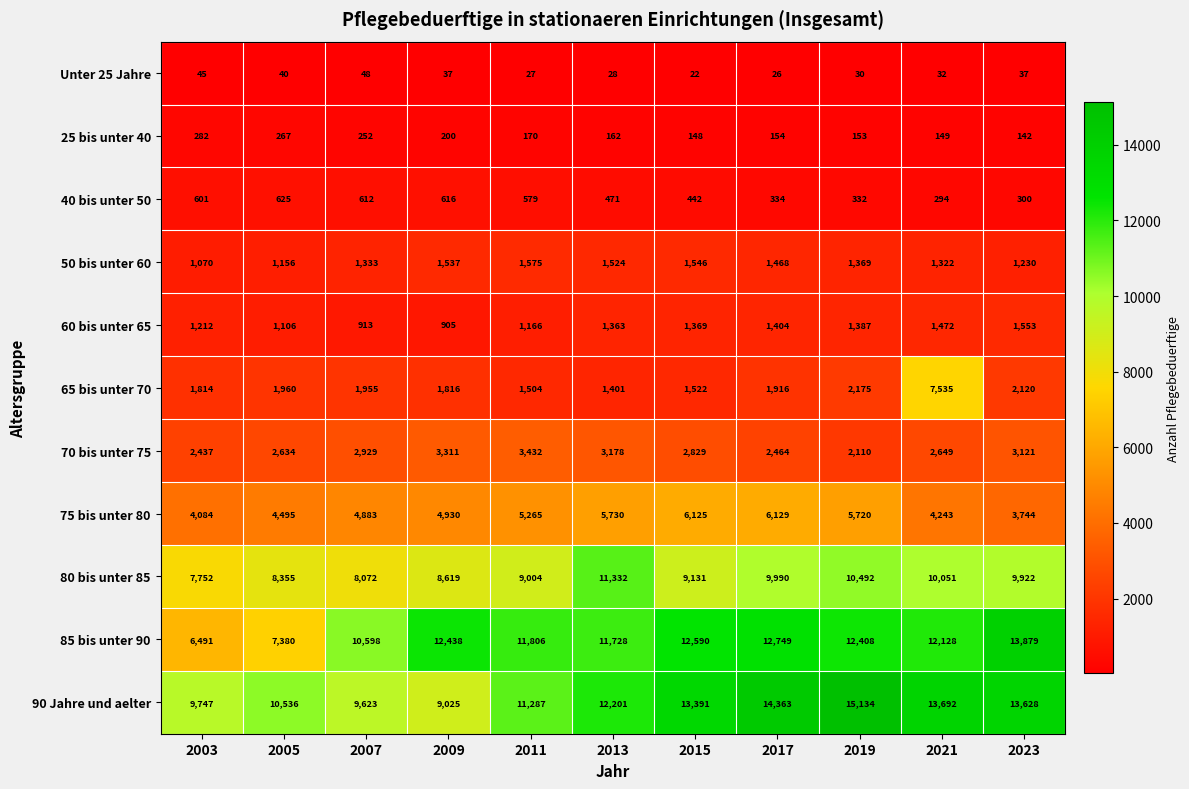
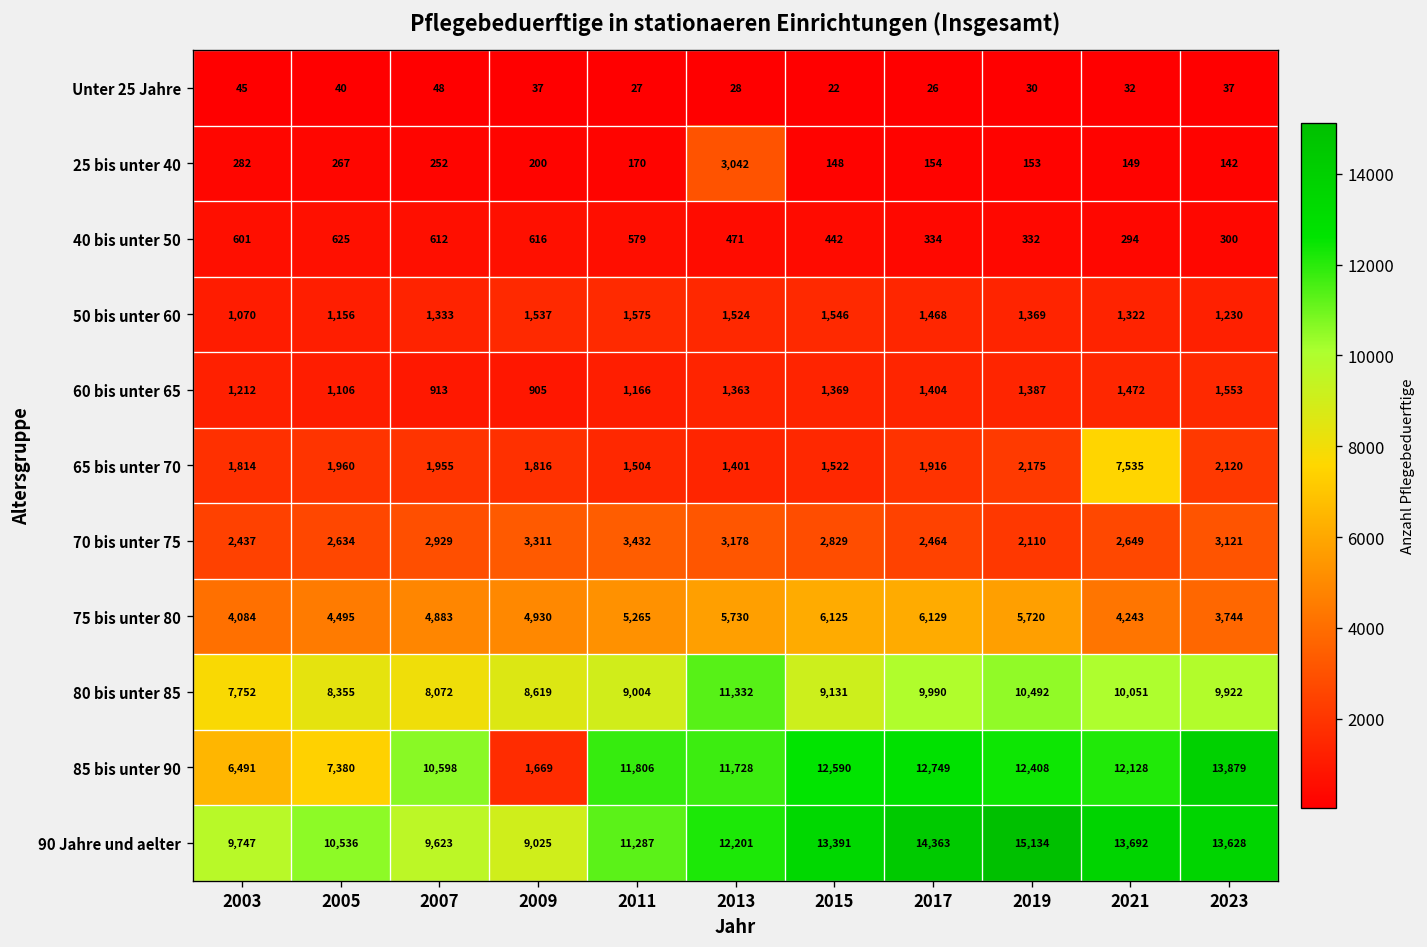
  {
    "Unter 25 Jahre": {
      "2003": "45",
      "2005": "40",
      "2007": "48",
      "2009": "37",
      "2011": "27",
      "2013": "28",
      "2015": "22",
      "2017": "26",
      "2019": "30",
      "2021": "32",
      "2023": "37"
    },
    "25 bis unter 40": {
      "2003": "282",
      "2005": "267",
      "2007": "252",
      "2009": "200",
      "2011": "170",
-     "2013": "162",
+     "2013": "3,042",
      "2015": "148",
      "2017": "154",
      "2019": "153",
      "2021": "149",
      "2023": "142"
    },
    "40 bis unter 50": {
      "2003": "601",
      "2005": "625",
      "2007": "612",
      "2009": "616",
      "2011": "579",
      "2013": "471",
      "2015": "442",
      "2017": "334",
      "2019": "332",
      "2021": "294",
      "2023": "300"
    },
    "50 bis unter 60": {
      "2003": "1,070",
      "2005": "1,156",
      "2007": "1,333",
      "2009": "1,537",
      "2011": "1,575",
      "2013": "1,524",
      "2015": "1,546",
      "2017": "1,468",
      "2019": "1,369",
      "2021": "1,322",
      "2023": "1,230"
    },
    "60 bis unter 65": {
      "2003": "1,212",
      "2005": "1,106",
      "2007": "913",
      "2009": "905",
      "2011": "1,166",
      "2013": "1,363",
      "2015": "1,369",
      "2017": "1,404",
      "2019": "1,387",
      "2021": "1,472",
      "2023": "1,553"
    },
    "65 bis unter 70": {
      "2003": "1,814",
      "2005": "1,960",
      "2007": "1,955",
      "2009": "1,816",
      "2011": "1,504",
      "2013": "1,401",
      "2015": "1,522",
      "2017": "1,916",
      "2019": "2,175",
      "2021": "7,535",
      "2023": "2,120"
    },
    "70 bis unter 75": {
      "2003": "2,437",
      "2005": "2,634",
      "2007": "2,929",
      "2009": "3,311",
      "2011": "3,432",
      "2013": "3,178",
      "2015": "2,829",
      "2017": "2,464",
      "2019": "2,110",
      "2021": "2,649",
      "2023": "3,121"
    },
    "75 bis unter 80": {
      "2003": "4,084",
      "2005": "4,495",
      "2007": "4,883",
      "2009": "4,930",
      "2011": "5,265",
      "2013": "5,730",
      "2015": "6,125",
      "2017": "6,129",
      "2019": "5,720",
      "2021": "4,243",
      "2023": "3,744"
    },
    "80 bis unter 85": {
      "2003": "7,752",
      "2005": "8,355",
      "2007": "8,072",
      "2009": "8,619",
      "2011": "9,004",
      "2013": "11,332",
      "2015": "9,131",
      "2017": "9,990",
      "2019": "10,492",
      "2021": "10,051",
      "2023": "9,922"
    },
    "85 bis unter 90": {
      "2003": "6,491",
      "2005": "7,380",
      "2007": "10,598",
-     "2009": "12,438",
+     "2009": "1,669",
      "2011": "11,806",
      "2013": "11,728",
      "2015": "12,590",
      "2017": "12,749",
      "2019": "12,408",
      "2021": "12,128",
      "2023": "13,879"
    },
    "90 Jahre und aelter": {
      "2003": "9,747",
      "2005": "10,536",
      "2007": "9,623",
      "2009": "9,025",
      "2011": "11,287",
      "2013": "12,201",
      "2015": "13,391",
      "2017": "14,363",
      "2019": "15,134",
      "2021": "13,692",
      "2023": "13,628"
    }
  }
